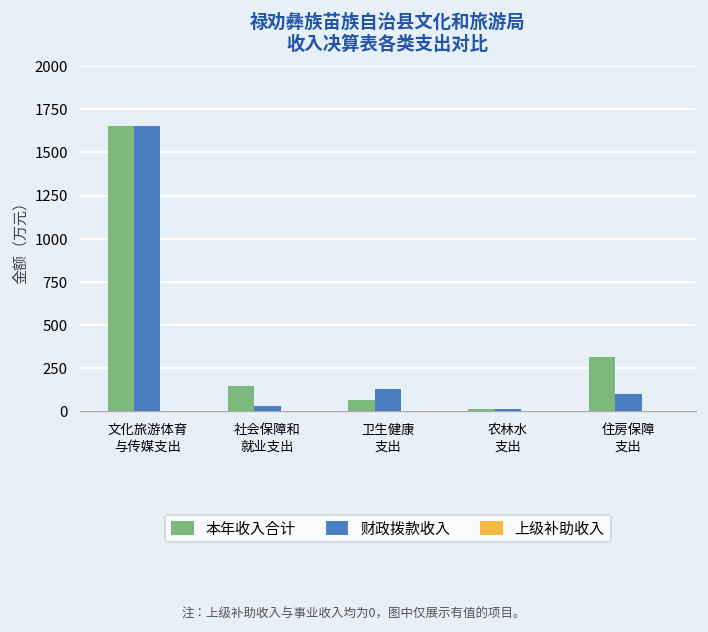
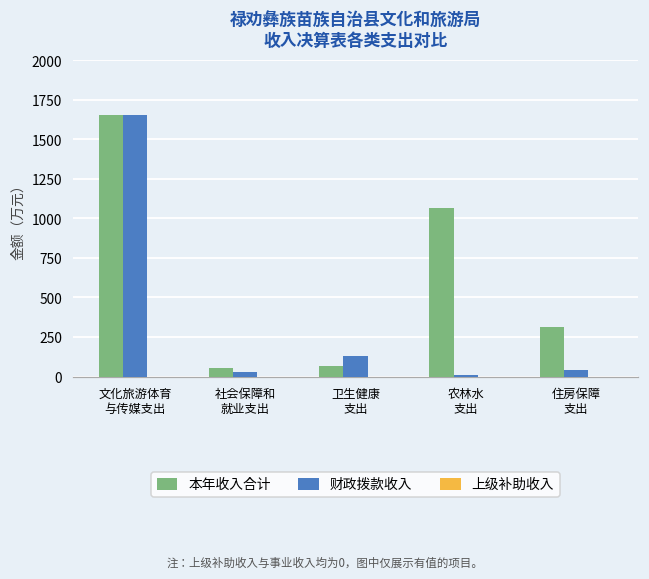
  {
    "本年收入合计": {
      "文化旅游体育 与传媒支出": 1650,
-     "社会保障和 就业支出": 150,
+     "社会保障和 就业支出": 60,
      "卫生健康 支出": 60,
-     "农林水 支出": 10,
+     "农林水 支出": 1060,
      "住房保障 支出": 310
    },
    "财政拨款收入": {
      "文化旅游体育 与传媒支出": 1650,
      "社会保障和 就业支出": 30,
      "卫生健康 支出": 130,
-     "住房保障 支出": 100
+     "住房保障 支出": 40
    },
    "上级补助收入": {
      "文化旅游体育 与传媒支出": 0,
      "社会保障和 就业支出": 0,
      "卫生健康 支出": 0,
      "农林水 支出": 0,
      "住房保障 支出": 0
    }
  }
